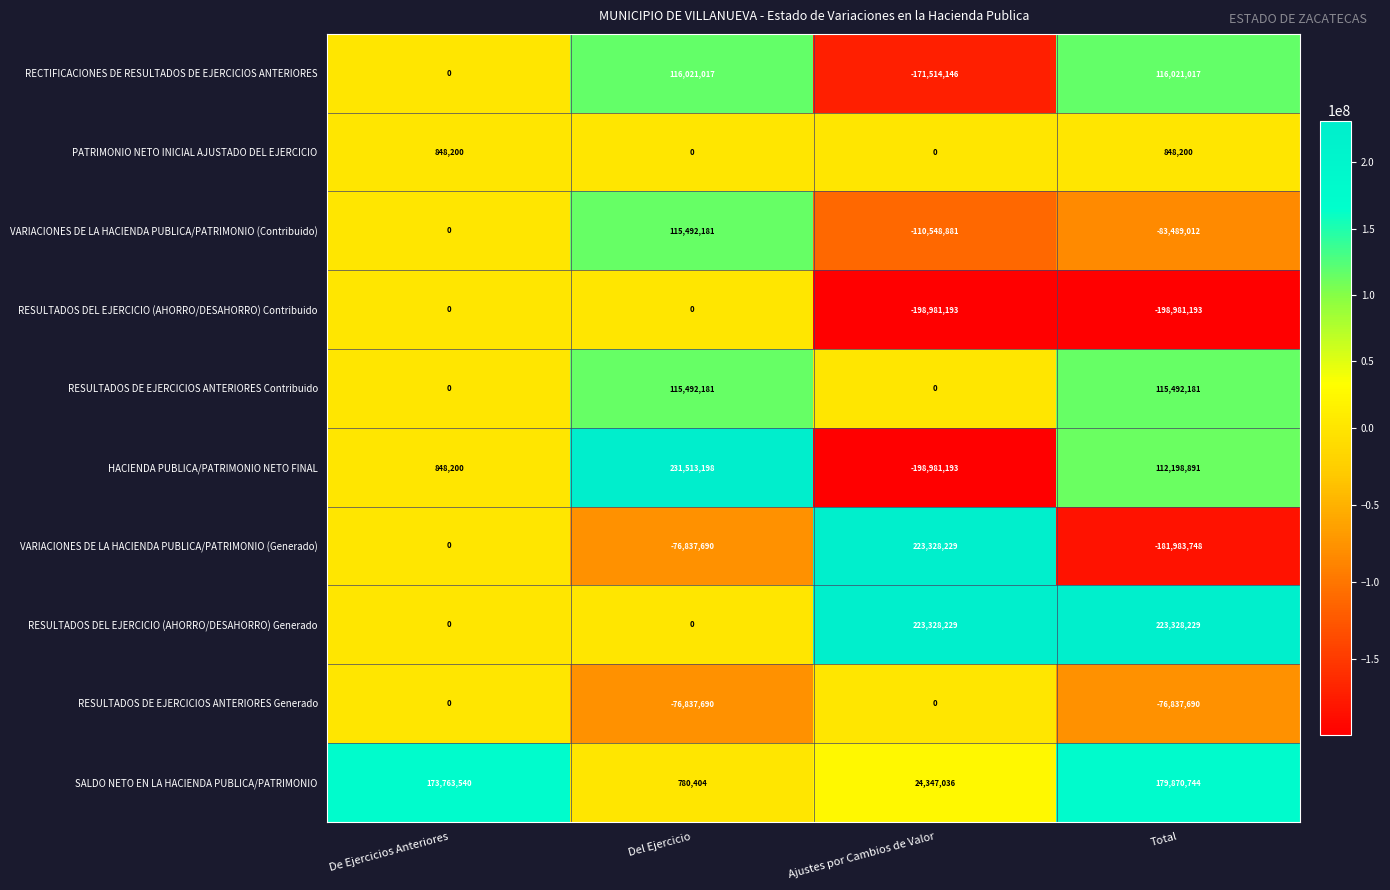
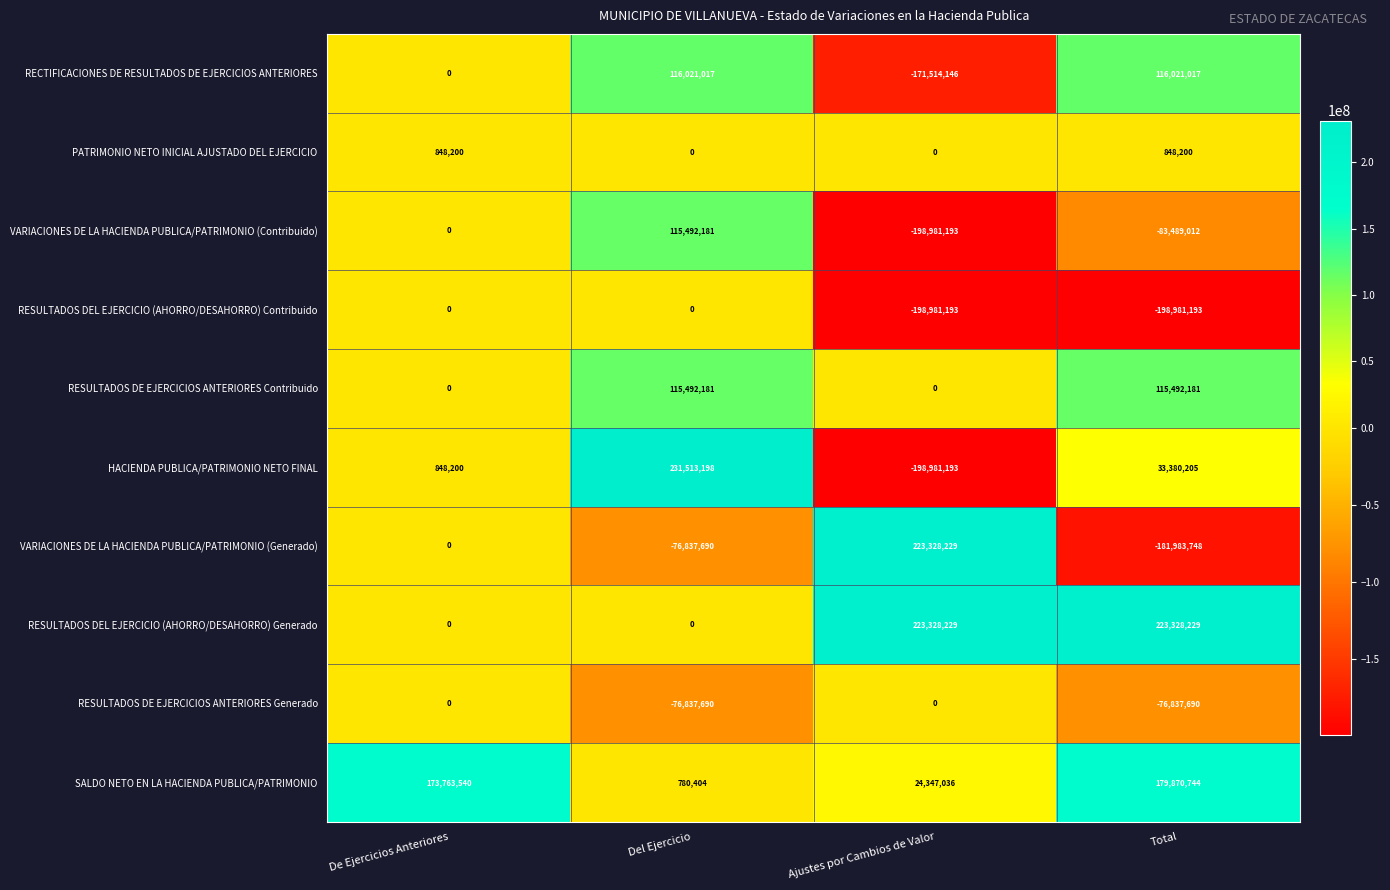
  {
    "RECTIFICACIONES DE RESULTADOS DE EJERCICIOS ANTERIORES": {
      "De Ejercicios Anteriores": "0",
      "Del Ejercicio": "116,021,017",
      "Ajustes por Cambios de Valor": "-171,514,146",
      "Total": "116,021,017"
    },
    "PATRIMONIO NETO INICIAL AJUSTADO DEL EJERCICIO": {
      "De Ejercicios Anteriores": "848,200",
      "Del Ejercicio": "0",
      "Ajustes por Cambios de Valor": "0",
      "Total": "848,200"
    },
    "VARIACIONES DE LA HACIENDA PUBLICA/PATRIMONIO (Contribuido)": {
      "De Ejercicios Anteriores": "0",
      "Del Ejercicio": "115,492,181",
-     "Ajustes por Cambios de Valor": "-110,548,881",
+     "Ajustes por Cambios de Valor": "-198,981,193",
      "Total": "-83,489,012"
    },
    "RESULTADOS DEL EJERCICIO (AHORRO/DESAHORRO) Contribuido": {
      "De Ejercicios Anteriores": "0",
      "Del Ejercicio": "0",
      "Ajustes por Cambios de Valor": "-198,981,193",
      "Total": "-198,981,193"
    },
    "RESULTADOS DE EJERCICIOS ANTERIORES Contribuido": {
      "De Ejercicios Anteriores": "0",
      "Del Ejercicio": "115,492,181",
      "Ajustes por Cambios de Valor": "0",
      "Total": "115,492,181"
    },
    "HACIENDA PUBLICA/PATRIMONIO NETO FINAL": {
      "De Ejercicios Anteriores": "848,200",
      "Del Ejercicio": "231,513,198",
      "Ajustes por Cambios de Valor": "-198,981,193",
-     "Total": "112,198,891"
+     "Total": "33,380,205"
    },
    "VARIACIONES DE LA HACIENDA PUBLICA/PATRIMONIO (Generado)": {
      "De Ejercicios Anteriores": "0",
      "Del Ejercicio": "-76,837,690",
      "Ajustes por Cambios de Valor": "223,328,229",
      "Total": "-181,983,748"
    },
    "RESULTADOS DEL EJERCICIO (AHORRO/DESAHORRO) Generado": {
      "De Ejercicios Anteriores": "0",
      "Del Ejercicio": "0",
      "Ajustes por Cambios de Valor": "223,328,229",
      "Total": "223,328,229"
    },
    "RESULTADOS DE EJERCICIOS ANTERIORES Generado": {
      "De Ejercicios Anteriores": "0",
      "Del Ejercicio": "-76,837,690",
      "Ajustes por Cambios de Valor": "0",
      "Total": "-76,837,690"
    },
    "SALDO NETO EN LA HACIENDA PUBLICA/PATRIMONIO": {
      "De Ejercicios Anteriores": "173,763,540",
      "Del Ejercicio": "780,404",
      "Ajustes por Cambios de Valor": "24,347,036",
      "Total": "179,870,744"
    }
  }
